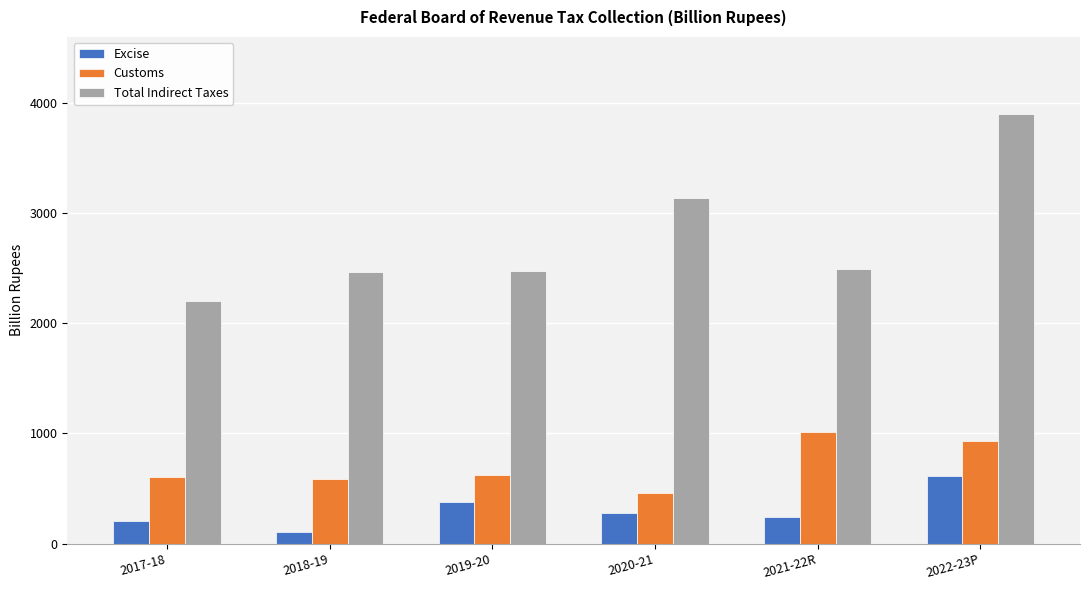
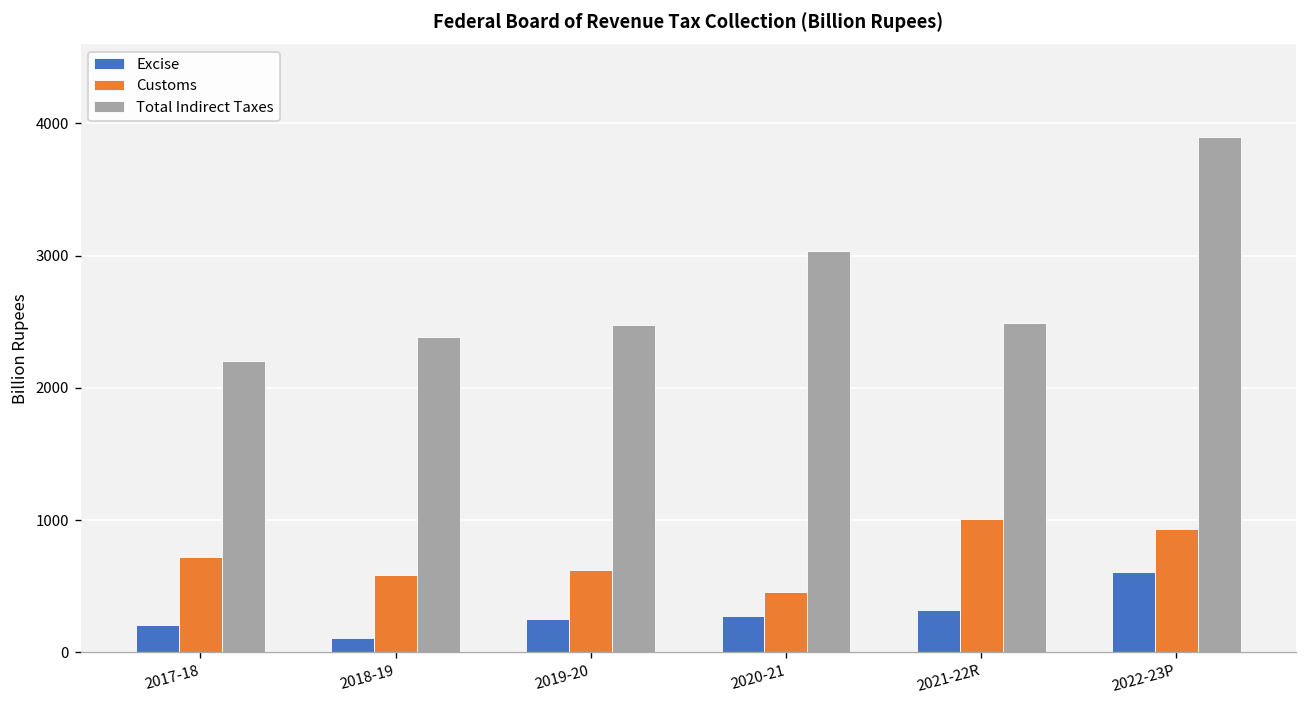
  {
    "Excise": {
      "2017-18": 210,
      "2018-19": 110,
-     "2019-20": 380,
+     "2019-20": 250,
      "2020-21": 280,
-     "2021-22R": 240,
+     "2021-22R": 320,
      "2022-23P": 610
    },
    "Customs": {
-     "2017-18": 610,
+     "2017-18": 720,
      "2018-19": 590,
      "2019-20": 630,
      "2020-21": 460,
      "2021-22R": 1010,
      "2022-23P": 930
    },
    "Total Indirect Taxes": {
      "2017-18": 2210,
-     "2018-19": 2460,
+     "2018-19": 2380,
      "2019-20": 2470,
-     "2020-21": 3130,
+     "2020-21": 3030,
      "2021-22R": 2490,
      "2022-23P": 3900
    }
  }
